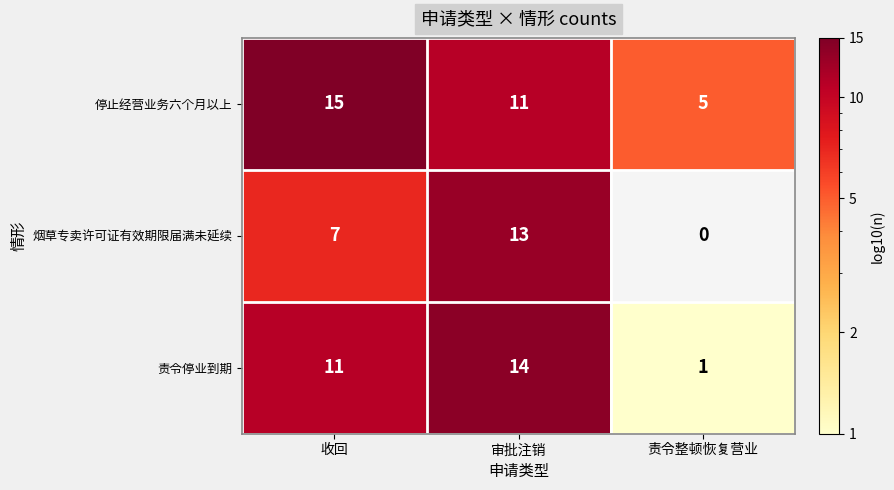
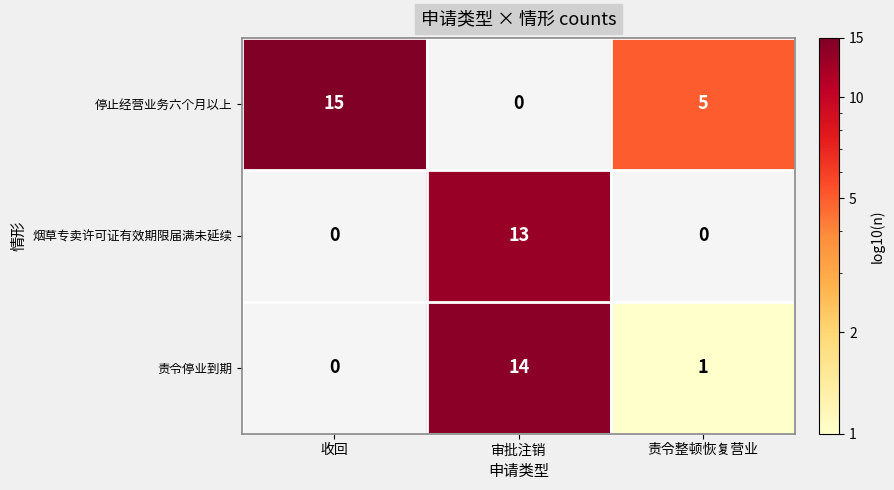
  {
    "停止经营业务六个月以上": {
      "收回": 15,
-     "审批注销": 11,
+     "审批注销": 0,
      "责令整顿恢复营业": 5
    },
    "烟草专卖许可证有效期限届满未延续": {
-     "收回": 7,
+     "收回": 0,
      "审批注销": 13,
      "责令整顿恢复营业": 0
    },
    "责令停业到期": {
-     "收回": 11,
+     "收回": 0,
      "审批注销": 14,
      "责令整顿恢复营业": 1
    }
  }
